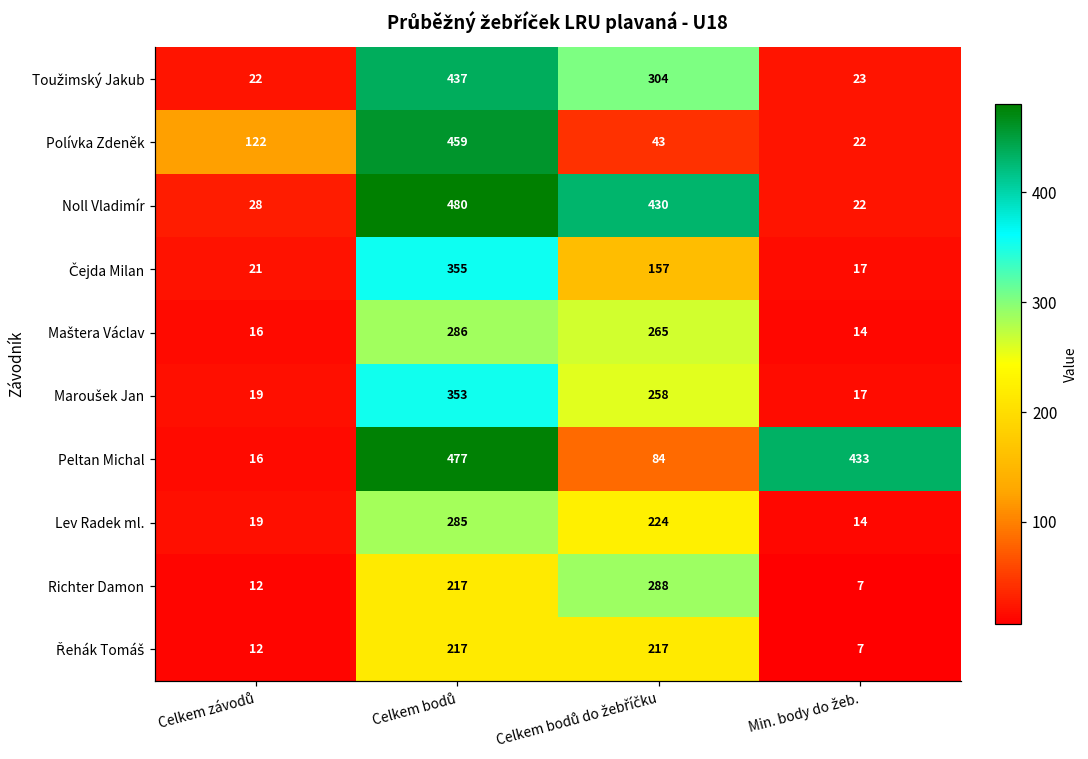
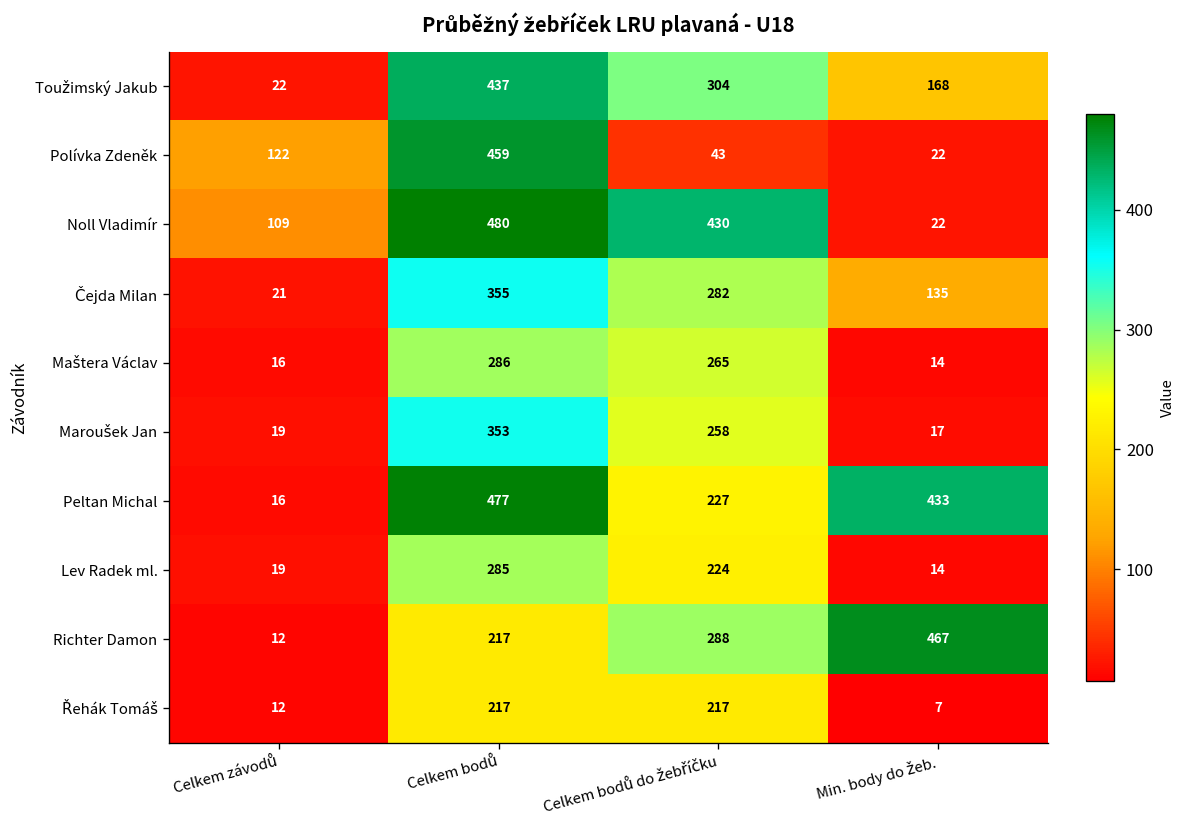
  {
    "Toužimský Jakub": {
      "Celkem závodů": 22,
      "Celkem bodů": 437,
      "Celkem bodů do žebříčku": 304,
-     "Min. body do žeb.": 23
+     "Min. body do žeb.": 168
    },
    "Polívka Zdeněk": {
      "Celkem závodů": 122,
      "Celkem bodů": 459,
      "Celkem bodů do žebříčku": 43,
      "Min. body do žeb.": 22
    },
    "Noll Vladimír": {
-     "Celkem závodů": 28,
+     "Celkem závodů": 109,
      "Celkem bodů": 480,
      "Celkem bodů do žebříčku": 430,
      "Min. body do žeb.": 22
    },
    "Čejda Milan": {
      "Celkem závodů": 21,
      "Celkem bodů": 355,
-     "Celkem bodů do žebříčku": 157,
-     "Min. body do žeb.": 17
+     "Celkem bodů do žebříčku": 282,
+     "Min. body do žeb.": 135
    },
    "Maštera Václav": {
      "Celkem závodů": 16,
      "Celkem bodů": 286,
      "Celkem bodů do žebříčku": 265,
      "Min. body do žeb.": 14
    },
    "Maroušek Jan": {
      "Celkem závodů": 19,
      "Celkem bodů": 353,
      "Celkem bodů do žebříčku": 258,
      "Min. body do žeb.": 17
    },
    "Peltan Michal": {
      "Celkem závodů": 16,
      "Celkem bodů": 477,
-     "Celkem bodů do žebříčku": 84,
+     "Celkem bodů do žebříčku": 227,
      "Min. body do žeb.": 433
    },
    "Lev Radek ml.": {
      "Celkem závodů": 19,
      "Celkem bodů": 285,
      "Celkem bodů do žebříčku": 224,
      "Min. body do žeb.": 14
    },
    "Richter Damon": {
      "Celkem závodů": 12,
      "Celkem bodů": 217,
      "Celkem bodů do žebříčku": 288,
-     "Min. body do žeb.": 7
+     "Min. body do žeb.": 467
    },
    "Řehák Tomáš": {
      "Celkem závodů": 12,
      "Celkem bodů": 217,
      "Celkem bodů do žebříčku": 217,
      "Min. body do žeb.": 7
    }
  }
